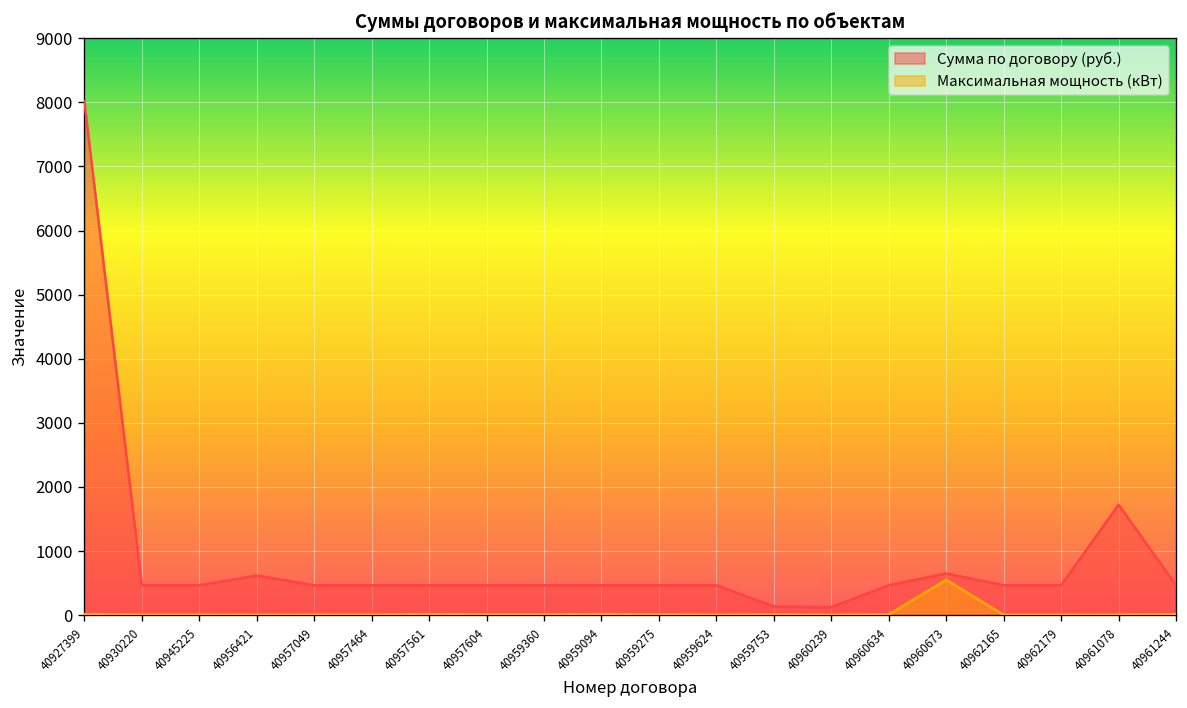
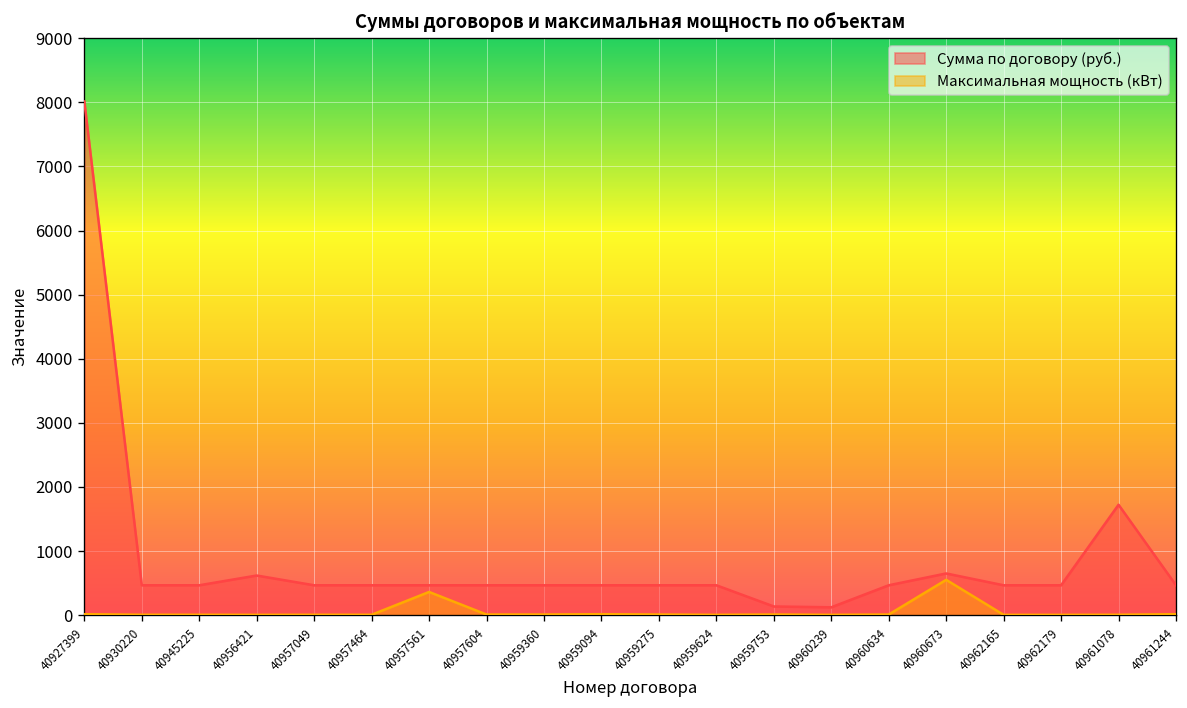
  {
    "Сумма по договору (руб.)": {
      "40927399": 8000,
      "40930220": 500,
      "40945225": 500,
      "40956421": 600,
      "40957049": 500,
      "40957464": 500,
      "40957561": 500,
      "40957604": 500,
      "40959360": 500,
      "40959094": 500,
      "40959275": 500,
      "40959624": 500,
      "40959753": 100,
      "40960239": 100,
      "40960634": 500,
      "40960673": 700,
      "40962165": 500,
      "40962179": 500,
      "40961078": 1700,
      "40961244": 500
    },
    "Максимальная мощность (кВт)": {
      "40927399": 0,
      "40930220": 0,
      "40945225": 0,
      "40956421": 0,
      "40957049": 0,
      "40957464": 0,
-     "40957561": 0,
+     "40957561": 400,
      "40957604": 0,
      "40959360": 0,
      "40959094": 0,
      "40959275": 0,
      "40959624": 0,
      "40959753": 0,
      "40960239": 0,
      "40960634": 0,
      "40960673": 600,
      "40962165": 0,
      "40962179": 0,
      "40961078": 0,
      "40961244": 0
    }
  }
